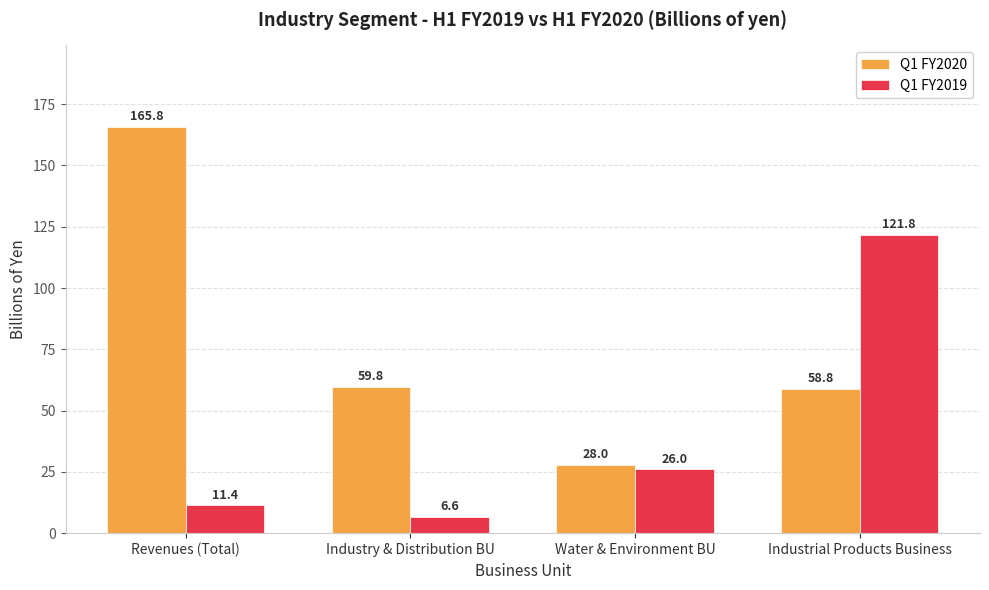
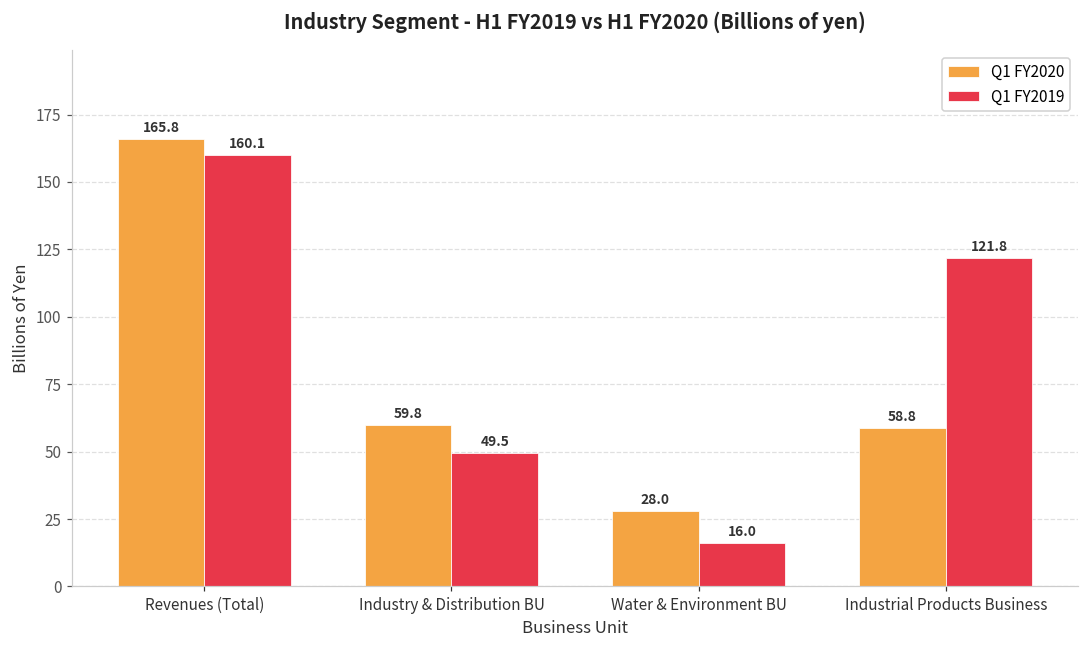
  {
    "Q1 FY2020": {
      "Revenues (Total)": 165.8,
      "Industry & Distribution BU": 59.8,
      "Water & Environment BU": 28.0,
      "Industrial Products Business": 58.8
    },
    "Q1 FY2019": {
-     "Revenues (Total)": 11.4,
-     "Industry & Distribution BU": 6.6,
-     "Water & Environment BU": 26.0,
+     "Revenues (Total)": 160.1,
+     "Industry & Distribution BU": 49.5,
+     "Water & Environment BU": 16.0,
      "Industrial Products Business": 121.8
    }
  }
